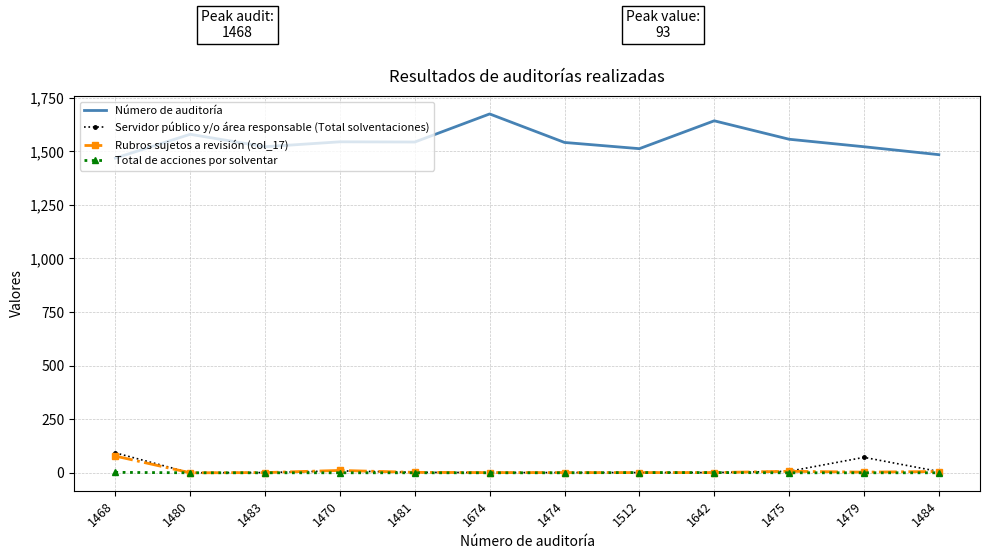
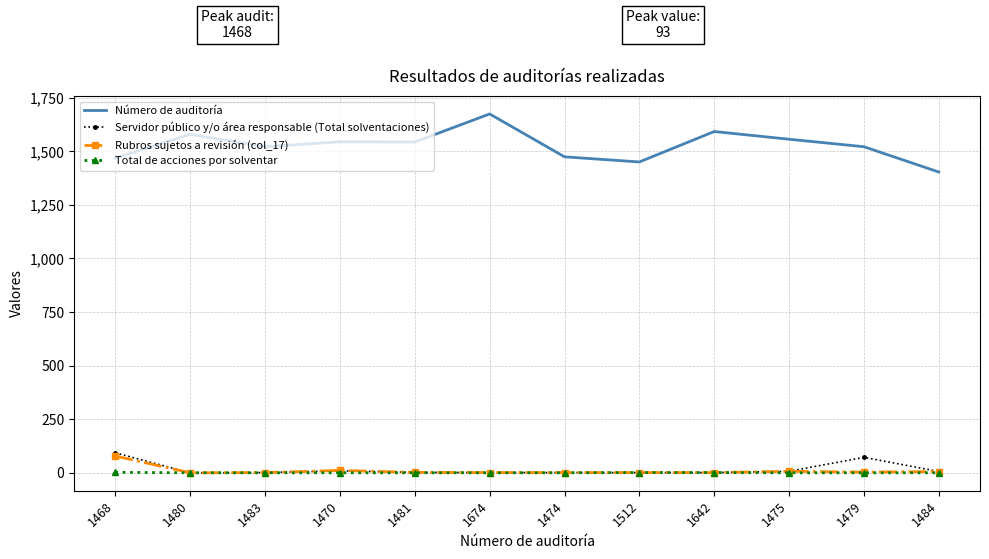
  {
    "Número de auditoría": {
      "1674": "1,670",
-     "1474": "1,540",
-     "1512": "1,510",
-     "1642": "1,640",
+     "1474": "1,470",
+     "1512": "1,450",
+     "1642": "1,590",
      "1475": "1,560",
      "1479": "1,520",
-     "1484": "1,480"
+     "1484": "1,400"
    },
    "Servidor público y/o área responsable (Total solventaciones)": {
      "1468": "90",
      "1479": "70"
    },
    "Rubros sujetos a revisión (col_17)": {
      "1468": "80"
    },
    "Total de acciones por solventar": {
      "1468": "0"
    }
  }
